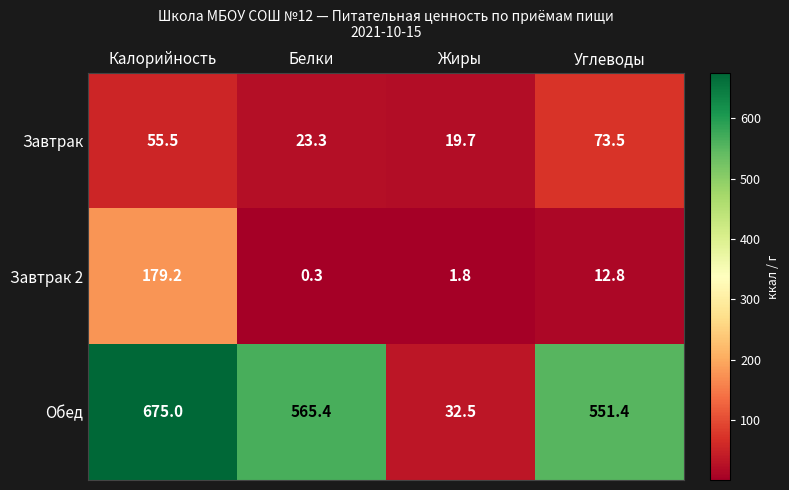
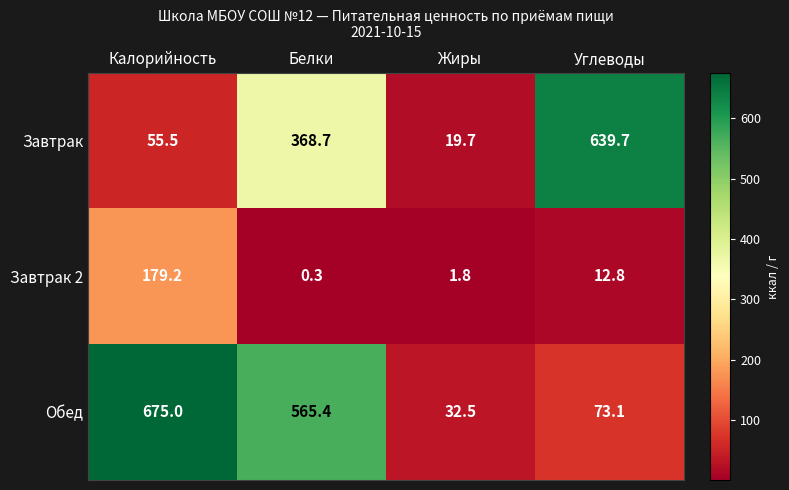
  {
    "Завтрак": {
      "Калорийность": 55.5,
-     "Белки": 23.3,
+     "Белки": 368.7,
      "Жиры": 19.7,
-     "Углеводы": 73.5
+     "Углеводы": 639.7
    },
    "Завтрак 2": {
      "Калорийность": 179.2,
      "Белки": 0.3,
      "Жиры": 1.8,
      "Углеводы": 12.8
    },
    "Обед": {
      "Калорийность": 675.0,
      "Белки": 565.4,
      "Жиры": 32.5,
-     "Углеводы": 551.4
+     "Углеводы": 73.1
    }
  }
